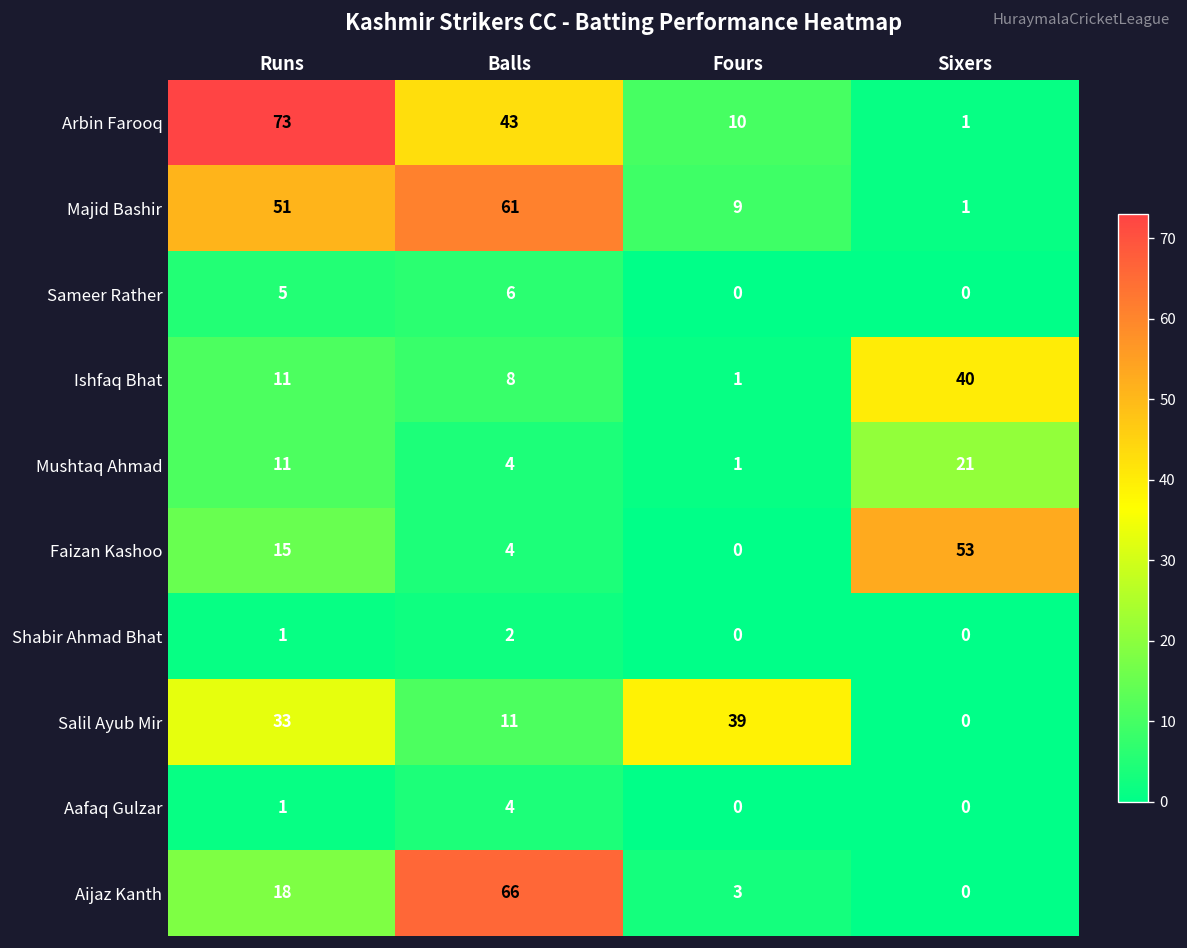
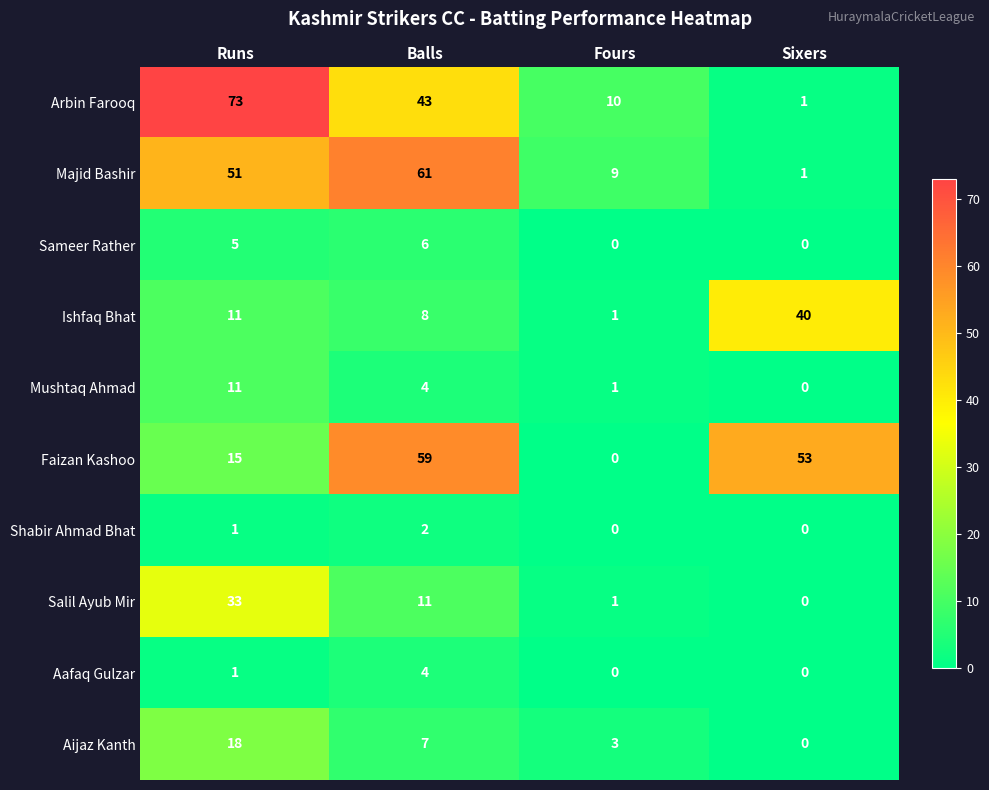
  {
    "Arbin Farooq": {
      "Runs": 73,
      "Balls": 43,
      "Fours": 10,
      "Sixers": 1
    },
    "Majid Bashir": {
      "Runs": 51,
      "Balls": 61,
      "Fours": 9,
      "Sixers": 1
    },
    "Sameer Rather": {
      "Runs": 5,
      "Balls": 6,
      "Fours": 0,
      "Sixers": 0
    },
    "Ishfaq Bhat": {
      "Runs": 11,
      "Balls": 8,
      "Fours": 1,
      "Sixers": 40
    },
    "Mushtaq Ahmad": {
      "Runs": 11,
      "Balls": 4,
      "Fours": 1,
-     "Sixers": 21
+     "Sixers": 0
    },
    "Faizan Kashoo": {
      "Runs": 15,
-     "Balls": 4,
+     "Balls": 59,
      "Fours": 0,
      "Sixers": 53
    },
    "Shabir Ahmad Bhat": {
      "Runs": 1,
      "Balls": 2,
      "Fours": 0,
      "Sixers": 0
    },
    "Salil Ayub Mir": {
      "Runs": 33,
      "Balls": 11,
-     "Fours": 39,
+     "Fours": 1,
      "Sixers": 0
    },
    "Aafaq Gulzar": {
      "Runs": 1,
      "Balls": 4,
      "Fours": 0,
      "Sixers": 0
    },
    "Aijaz Kanth": {
      "Runs": 18,
-     "Balls": 66,
+     "Balls": 7,
      "Fours": 3,
      "Sixers": 0
    }
  }
